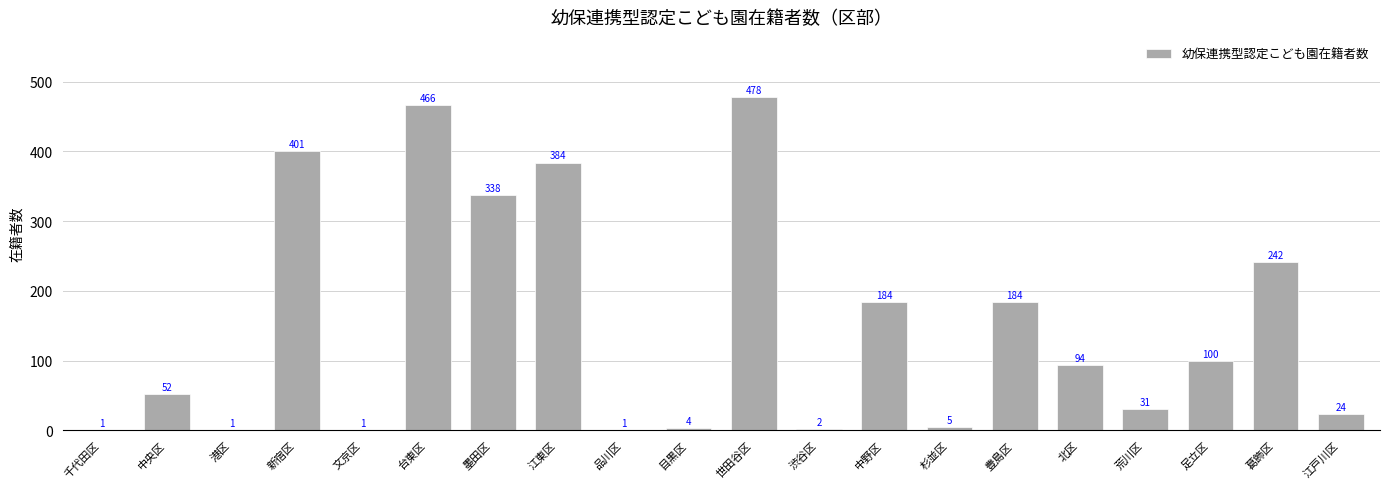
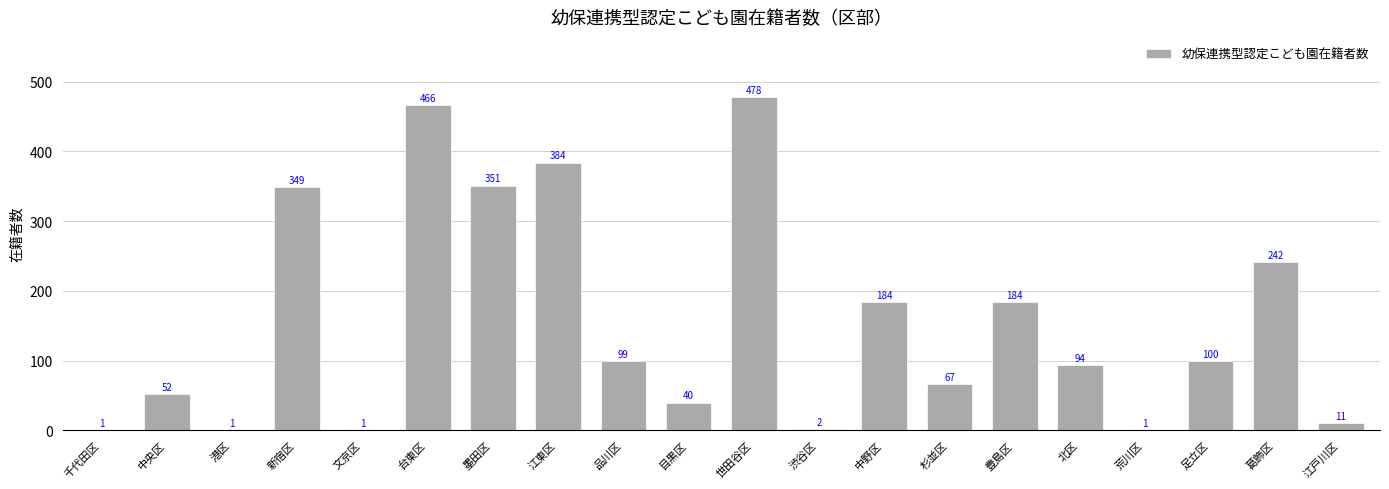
  {
    "千代田区": 1,
    "中央区": 52,
    "港区": 1,
-   "新宿区": 401,
+   "新宿区": 349,
    "文京区": 1,
    "台東区": 466,
-   "墨田区": 338,
+   "墨田区": 351,
    "江東区": 384,
-   "品川区": 1,
-   "目黒区": 4,
+   "品川区": 99,
+   "目黒区": 40,
    "世田谷区": 478,
    "渋谷区": 2,
    "中野区": 184,
-   "杉並区": 5,
+   "杉並区": 67,
    "豊島区": 184,
    "北区": 94,
-   "荒川区": 31,
+   "荒川区": 1,
    "足立区": 100,
    "葛飾区": 242,
-   "江戸川区": 24
+   "江戸川区": 11
  }
